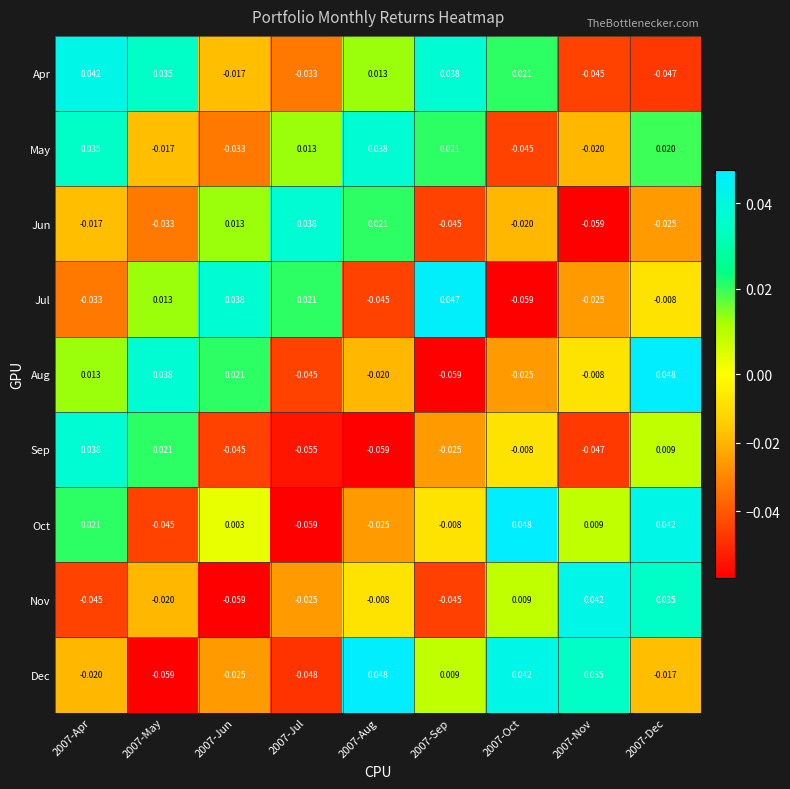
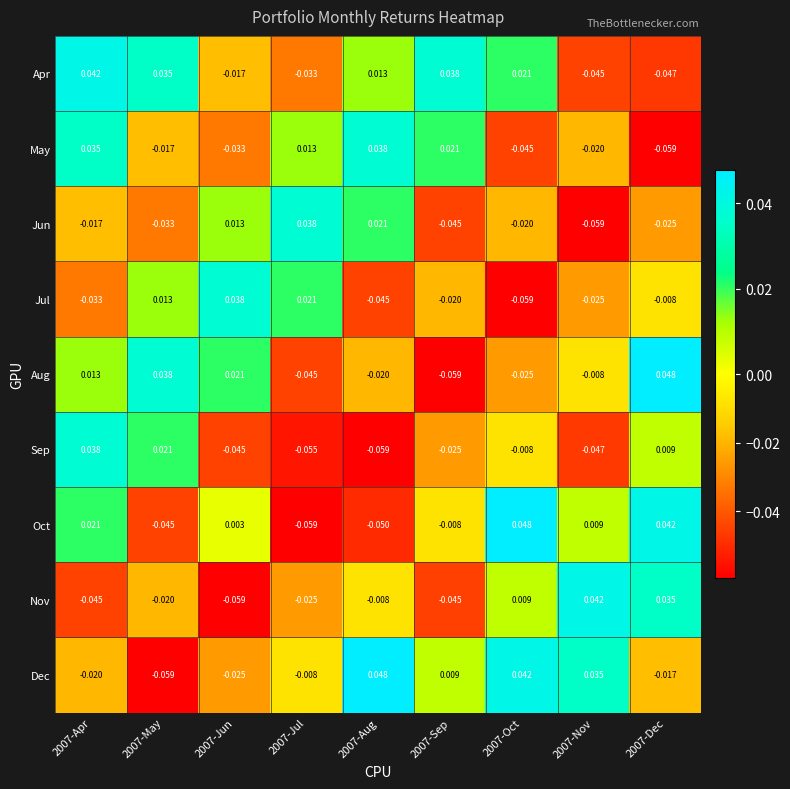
  {
    "Apr": {
      "2007-Apr": 0.042,
      "2007-May": 0.035,
      "2007-Jun": -0.017,
      "2007-Jul": -0.033,
      "2007-Aug": 0.013,
      "2007-Sep": 0.038,
      "2007-Oct": 0.021,
      "2007-Nov": -0.045,
      "2007-Dec": -0.047
    },
    "May": {
      "2007-Apr": 0.035,
      "2007-May": -0.017,
      "2007-Jun": -0.033,
      "2007-Jul": 0.013,
      "2007-Aug": 0.038,
      "2007-Sep": 0.021,
      "2007-Oct": -0.045,
      "2007-Nov": -0.020,
-     "2007-Dec": 0.020
+     "2007-Dec": -0.059
    },
    "Jun": {
      "2007-Apr": -0.017,
      "2007-May": -0.033,
      "2007-Jun": 0.013,
      "2007-Jul": 0.038,
      "2007-Aug": 0.021,
      "2007-Sep": -0.045,
      "2007-Oct": -0.020,
      "2007-Nov": -0.059,
      "2007-Dec": -0.025
    },
    "Jul": {
      "2007-Apr": -0.033,
      "2007-May": 0.013,
      "2007-Jun": 0.038,
      "2007-Jul": 0.021,
      "2007-Aug": -0.045,
-     "2007-Sep": 0.047,
+     "2007-Sep": -0.020,
      "2007-Oct": -0.059,
      "2007-Nov": -0.025,
      "2007-Dec": -0.008
    },
    "Aug": {
      "2007-Apr": 0.013,
      "2007-May": 0.038,
      "2007-Jun": 0.021,
      "2007-Jul": -0.045,
      "2007-Aug": -0.020,
      "2007-Sep": -0.059,
      "2007-Oct": -0.025,
      "2007-Nov": -0.008,
      "2007-Dec": 0.048
    },
    "Sep": {
      "2007-Apr": 0.038,
      "2007-May": 0.021,
      "2007-Jun": -0.045,
      "2007-Jul": -0.055,
      "2007-Aug": -0.059,
      "2007-Sep": -0.025,
      "2007-Oct": -0.008,
      "2007-Nov": -0.047,
      "2007-Dec": 0.009
    },
    "Oct": {
      "2007-Apr": 0.021,
      "2007-May": -0.045,
      "2007-Jun": 0.003,
      "2007-Jul": -0.059,
-     "2007-Aug": -0.025,
+     "2007-Aug": -0.050,
      "2007-Sep": -0.008,
      "2007-Oct": 0.048,
      "2007-Nov": 0.009,
      "2007-Dec": 0.042
    },
    "Nov": {
      "2007-Apr": -0.045,
      "2007-May": -0.020,
      "2007-Jun": -0.059,
      "2007-Jul": -0.025,
      "2007-Aug": -0.008,
      "2007-Sep": -0.045,
      "2007-Oct": 0.009,
      "2007-Nov": 0.042,
      "2007-Dec": 0.035
    },
    "Dec": {
      "2007-Apr": -0.020,
      "2007-May": -0.059,
      "2007-Jun": -0.025,
-     "2007-Jul": -0.048,
+     "2007-Jul": -0.008,
      "2007-Aug": 0.048,
      "2007-Sep": 0.009,
      "2007-Oct": 0.042,
      "2007-Nov": 0.035,
      "2007-Dec": -0.017
    }
  }
